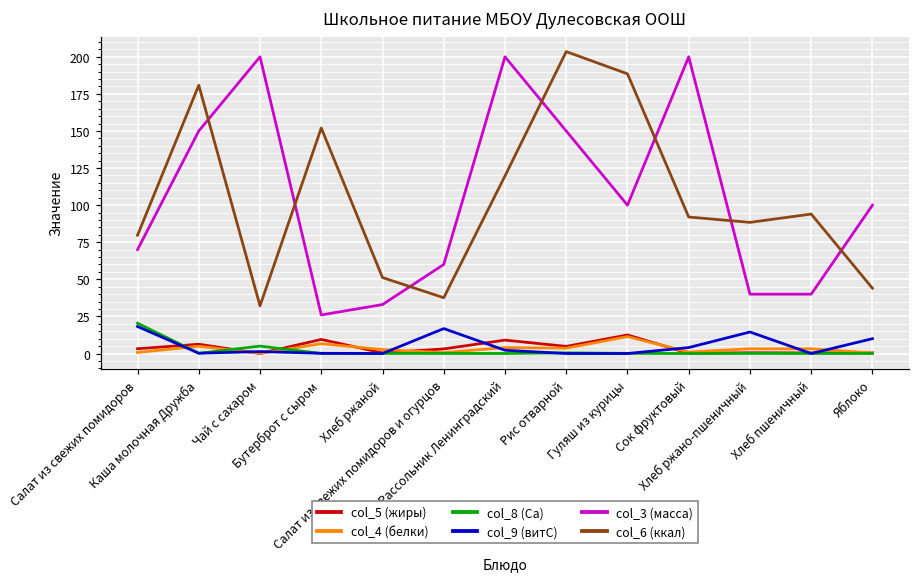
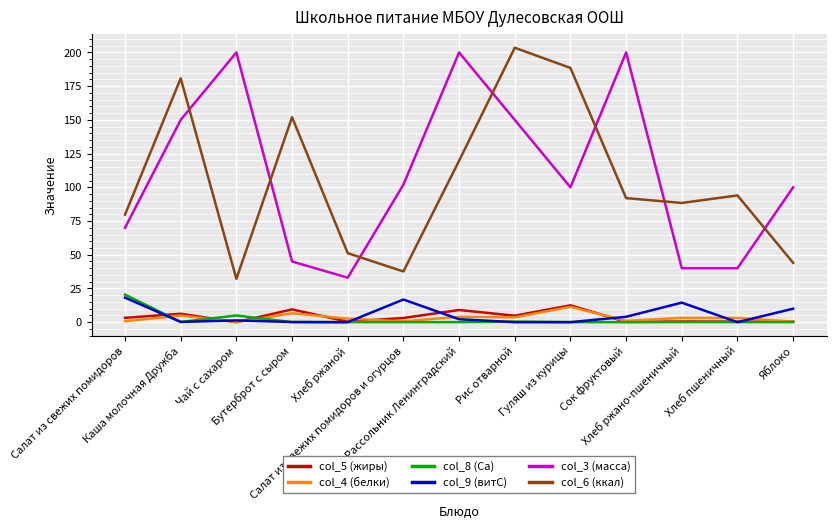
  {
    "col_5 (жиры)": {
      "Салат из свежих помидоров": 3,
      "Бутерброт с сыром": 9,
      "Салат из свежих помидоров и огурцов": 3,
      "Рассольник Ленинградский": 9
    },
    "col_4 (белки)": {
      "Салат из свежих помидоров": 1,
      "Бутерброт с сыром": 7,
      "Хлеб ржаной": 3,
      "Хлеб ржано-пшеничный": 3,
      "Хлеб пшеничный": 3
    },
    "col_8 (Ca)": {
      "Салат из свежих помидоров": 20,
      "Чай с сахаром": 5,
      "Рассольник Ленинградский": 0
    },
    "col_9 (витC)": {
      "Салат из свежих помидоров": 18,
      "Салат из свежих помидоров и огурцов": 17,
      "Сок фруктовый": 4,
      "Хлеб ржано-пшеничный": 15,
      "Яблоко": 10
    },
    "col_3 (масса)": {
      "Салат из свежих помидоров": 70,
      "Каша молочная Дружба": 150,
      "Чай с сахаром": 200,
-     "Бутерброт с сыром": 26,
+     "Бутерброт с сыром": 45,
      "Хлеб ржаной": 33,
-     "Салат из свежих помидоров и огурцов": 60,
+     "Салат из свежих помидоров и огурцов": 102,
      "Рассольник Ленинградский": 200,
      "Рис отварной": 150,
      "Гуляш из курицы": 100,
      "Сок фруктовый": 200,
      "Хлеб ржано-пшеничный": 40,
      "Хлеб пшеничный": 40,
      "Яблоко": 100
    },
    "col_6 (ккал)": {
      "Салат из свежих помидоров": 80,
      "Каша молочная Дружба": 181,
      "Чай с сахаром": 32,
      "Бутерброт с сыром": 152,
      "Хлеб ржаной": 51,
      "Салат из свежих помидоров и огурцов": 38,
      "Рассольник Ленинградский": 120,
      "Рис отварной": 204,
      "Гуляш из курицы": 189,
      "Сок фруктовый": 92,
      "Хлеб ржано-пшеничный": 88,
      "Хлеб пшеничный": 94,
      "Яблоко": 44
    }
  }
